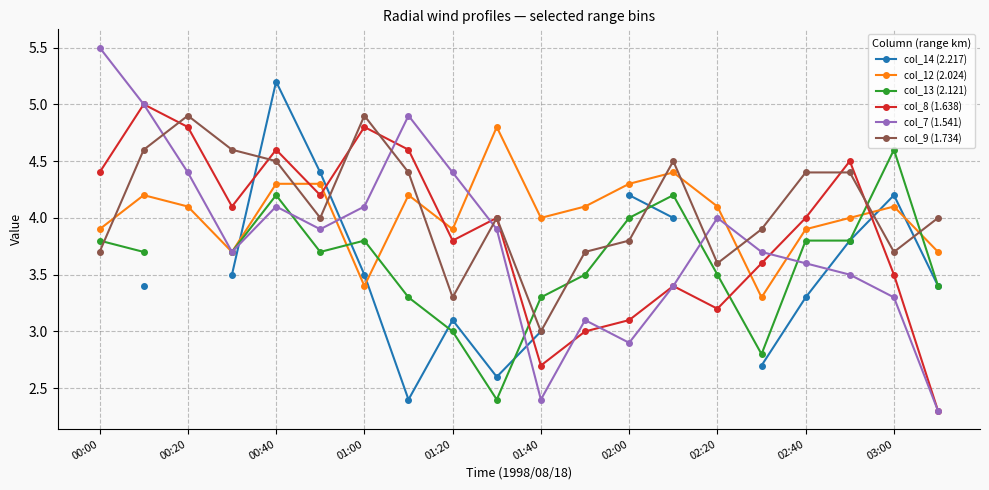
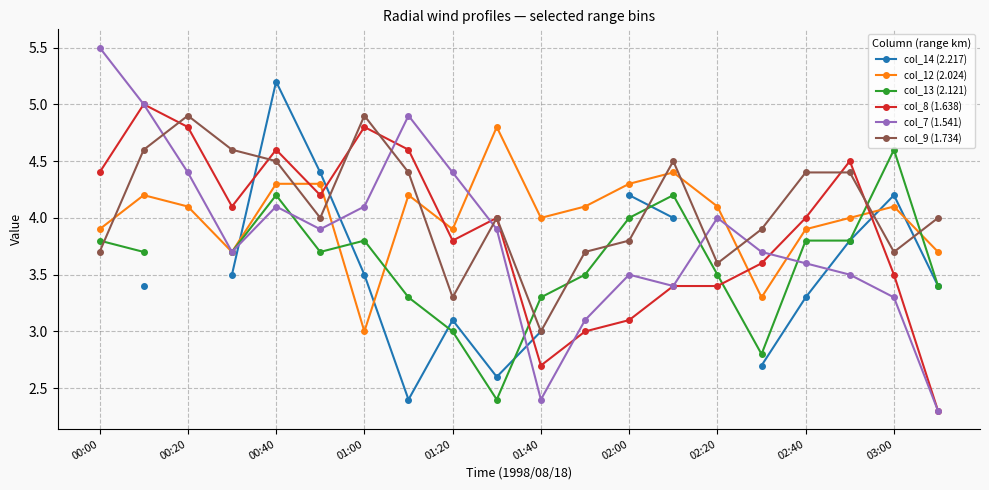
  {
    "col_14 (2.217)": {
      "00:40": 5.2,
      "01:00": 3.5,
      "01:20": 3.1,
      "02:00": 4.2,
      "02:40": 3.3,
      "03:00": 4.2
    },
    "col_12 (2.024)": {
      "00:00": 3.9,
      "00:20": 4.1,
      "00:40": 4.3,
-     "01:00": 3.4,
+     "01:00": 3.0,
      "01:20": 3.9,
      "01:40": 4.0,
      "02:00": 4.3,
      "02:20": 4.1,
      "02:40": 3.9,
      "03:00": 4.1
    },
    "col_13 (2.121)": {
      "00:00": 3.8,
      "00:40": 4.2,
      "01:00": 3.8,
      "01:20": 3.0,
      "01:40": 3.3,
      "02:00": 4.0,
      "02:20": 3.5,
      "02:40": 3.8,
      "03:00": 4.6
    },
    "col_8 (1.638)": {
      "00:00": 4.4,
      "00:20": 4.8,
      "00:40": 4.6,
      "01:00": 4.8,
      "01:20": 3.8,
      "01:40": 2.7,
      "02:00": 3.1,
-     "02:20": 3.2,
+     "02:20": 3.4,
      "02:40": 4.0,
      "03:00": 3.5
    },
    "col_7 (1.541)": {
      "00:00": 5.5,
      "00:20": 4.4,
      "00:40": 4.1,
      "01:00": 4.1,
      "01:20": 4.4,
      "01:40": 2.4,
-     "02:00": 2.9,
+     "02:00": 3.5,
      "02:20": 4.0,
      "02:40": 3.6,
      "03:00": 3.3
    },
    "col_9 (1.734)": {
      "00:00": 3.7,
      "00:20": 4.9,
      "00:40": 4.5,
      "01:00": 4.9,
      "01:20": 3.3,
      "02:00": 3.8,
      "02:20": 3.6,
      "02:40": 4.4,
      "03:00": 3.7
    }
  }
